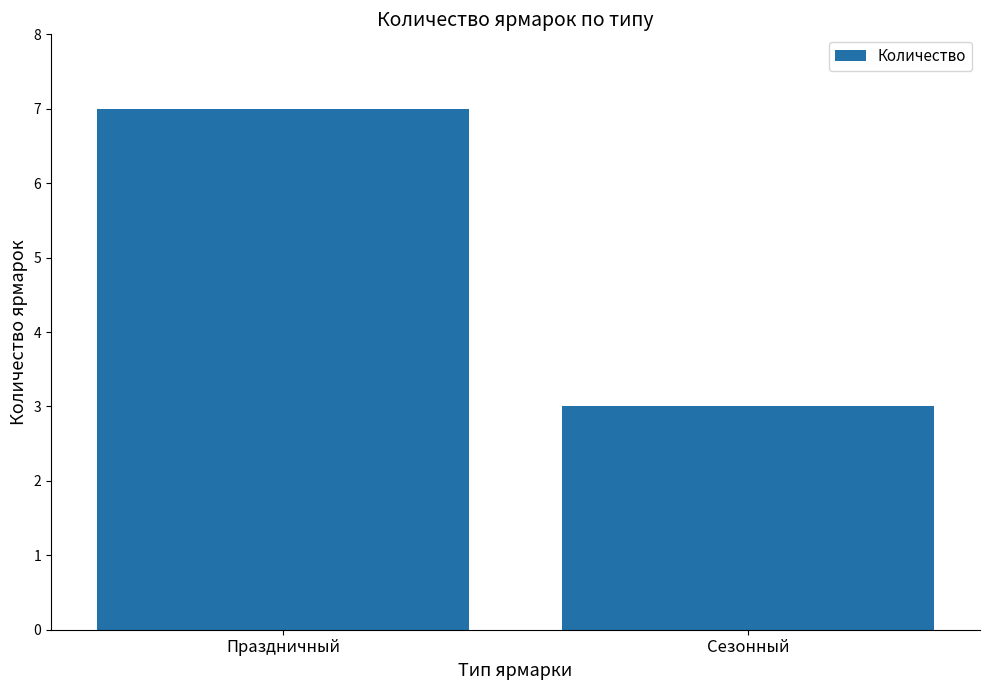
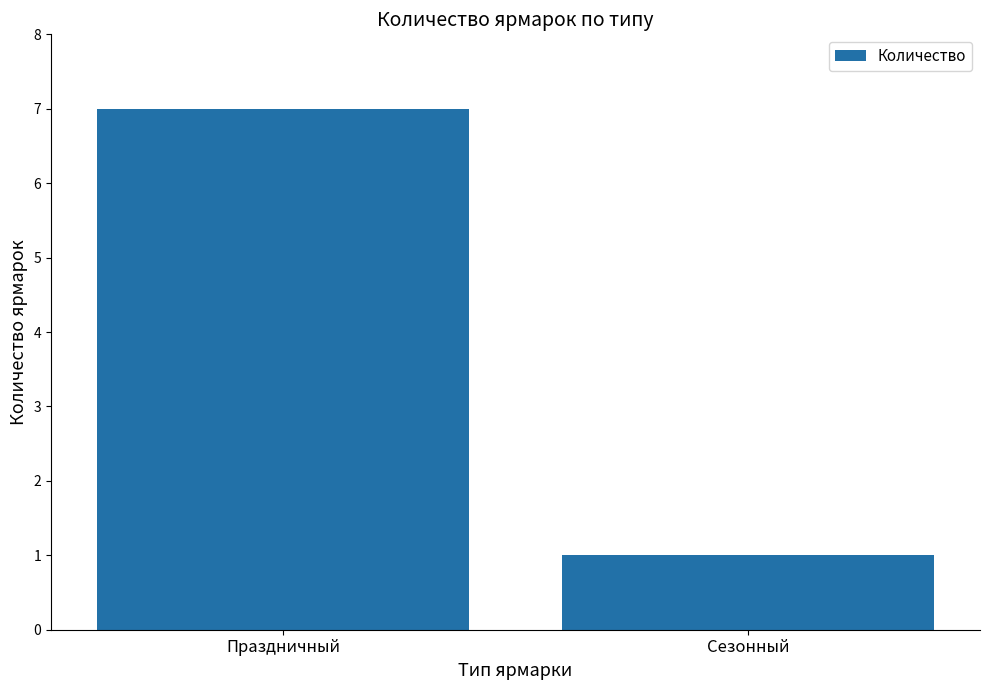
  {
    "Праздничный": 7,
-   "Сезонный": 3
+   "Сезонный": 1
  }
